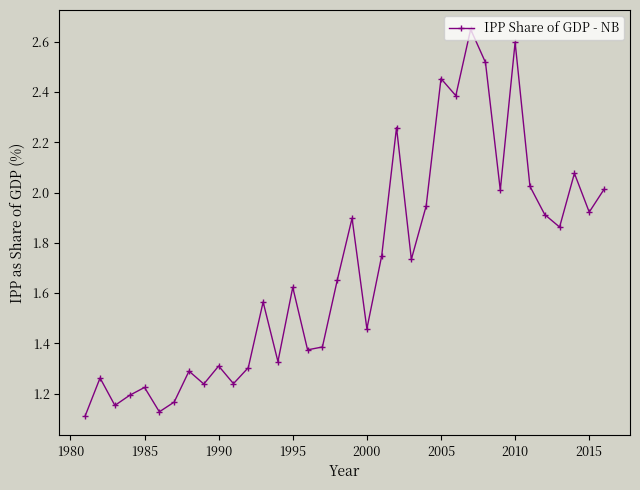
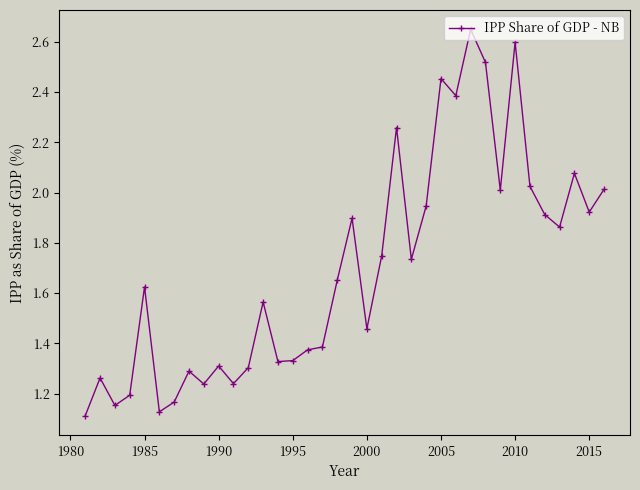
  {
-   "1985": 1.22,
+   "1985": 1.62,
    "1990": 1.31,
-   "1995": 1.62,
+   "1995": 1.33,
    "2000": 1.46,
    "2005": 2.45,
    "2010": 2.60,
    "2015": 1.92
  }
